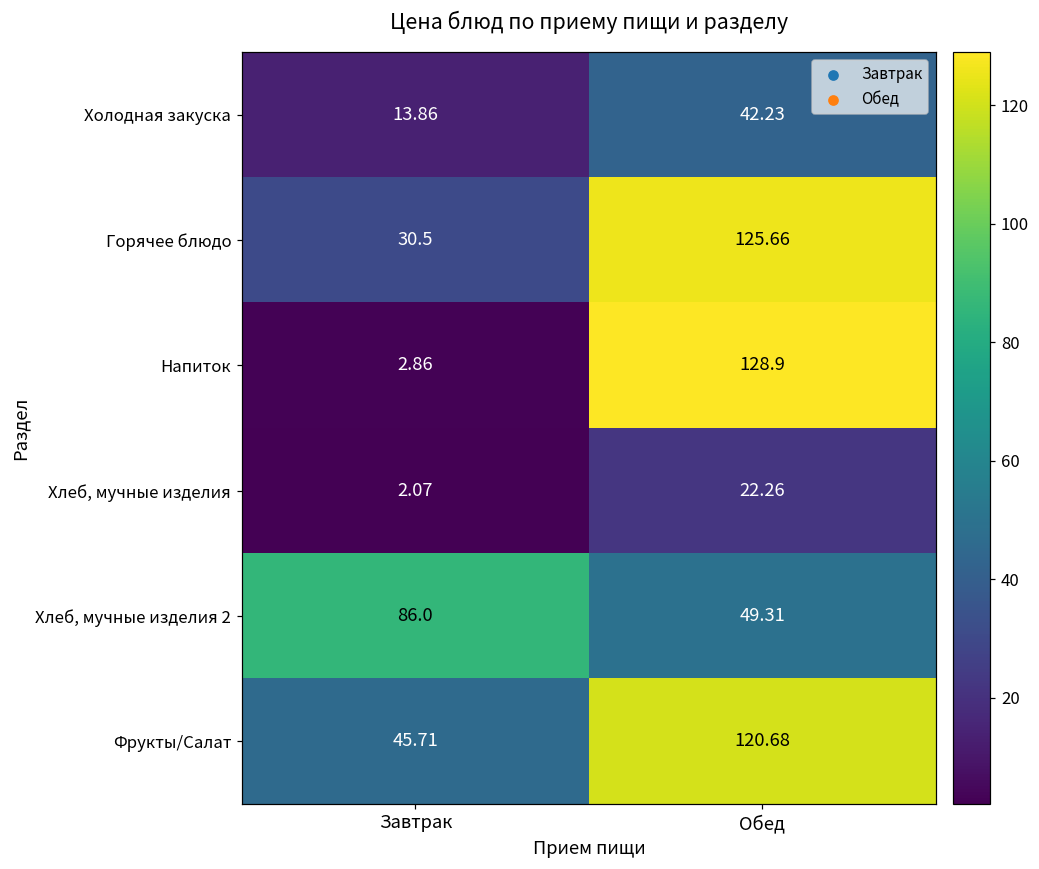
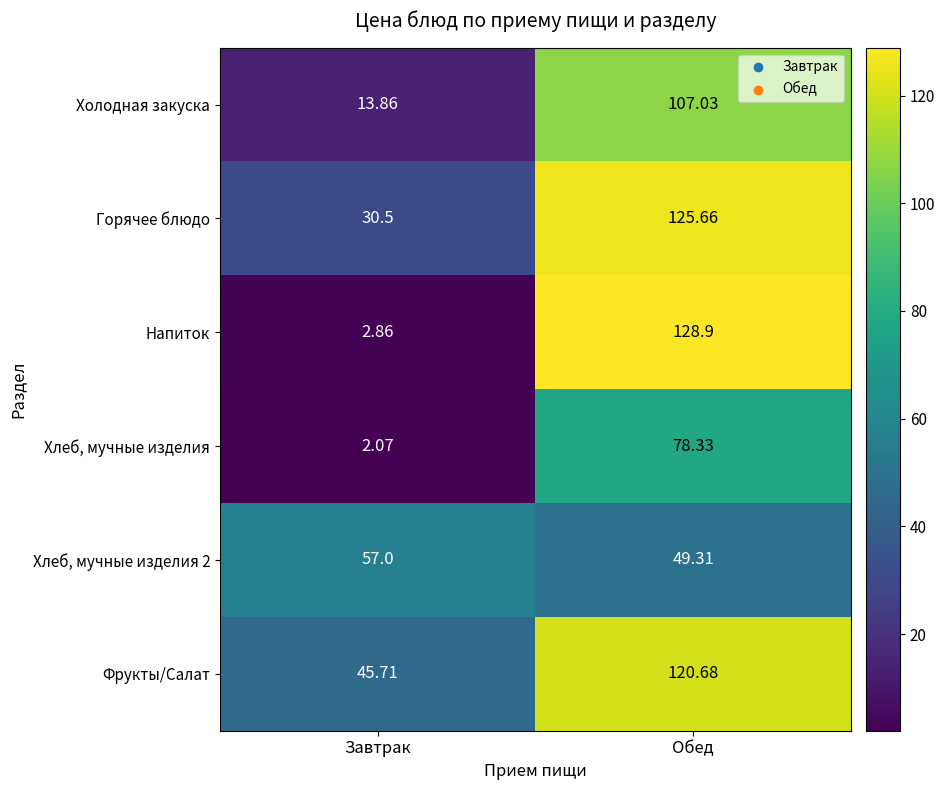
  {
    "Холодная закуска": {
      "Завтрак": 13.86,
-     "Обед": 42.23
+     "Обед": 107.03
    },
    "Горячее блюдо": {
      "Завтрак": 30.5,
      "Обед": 125.66
    },
    "Напиток": {
      "Завтрак": 2.86,
      "Обед": 128.9
    },
    "Хлеб, мучные изделия": {
      "Завтрак": 2.07,
-     "Обед": 22.26
+     "Обед": 78.33
    },
    "Хлеб, мучные изделия 2": {
-     "Завтрак": 86.0,
+     "Завтрак": 57.0,
      "Обед": 49.31
    },
    "Фрукты/Салат": {
      "Завтрак": 45.71,
      "Обед": 120.68
    }
  }
